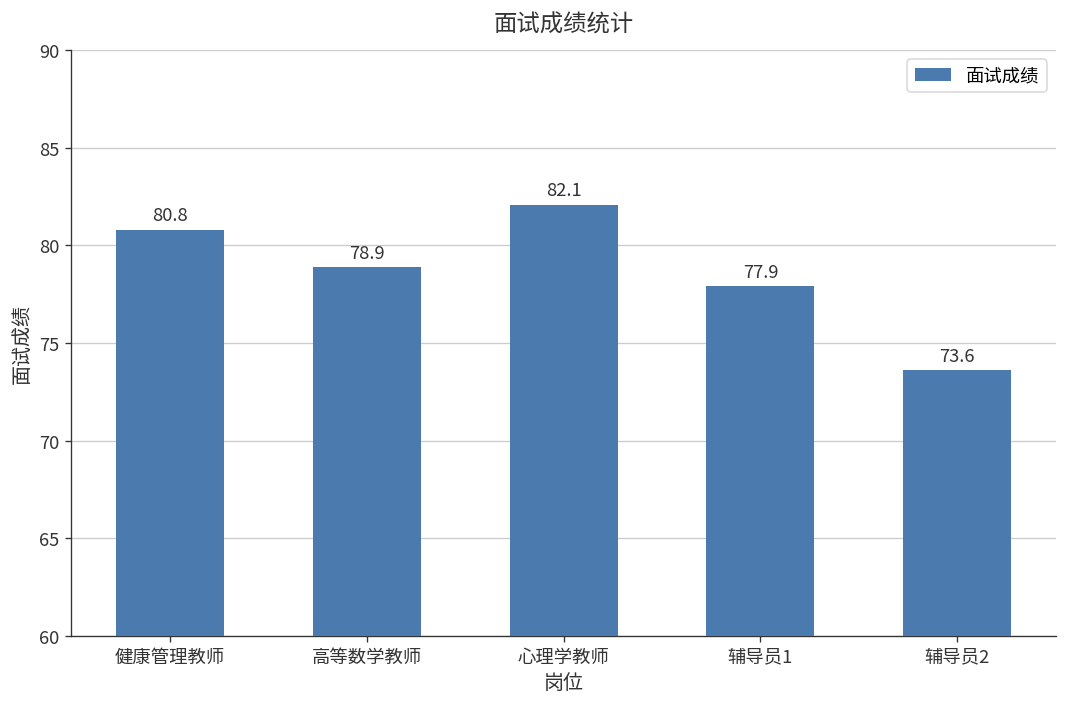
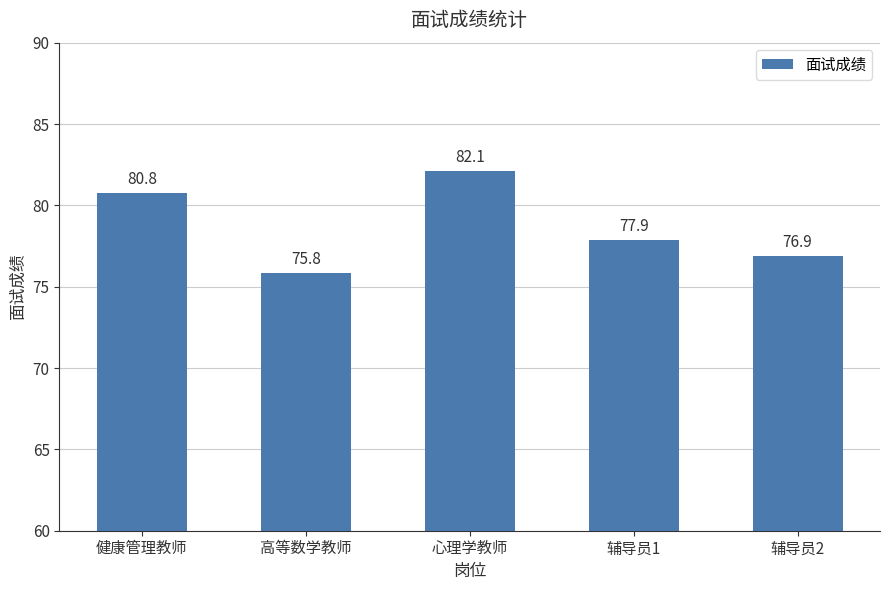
  {
    "健康管理教师": 80.8,
-   "高等数学教师": 78.9,
+   "高等数学教师": 75.8,
    "心理学教师": 82.1,
    "辅导员1": 77.9,
-   "辅导员2": 73.6
+   "辅导员2": 76.9
  }
